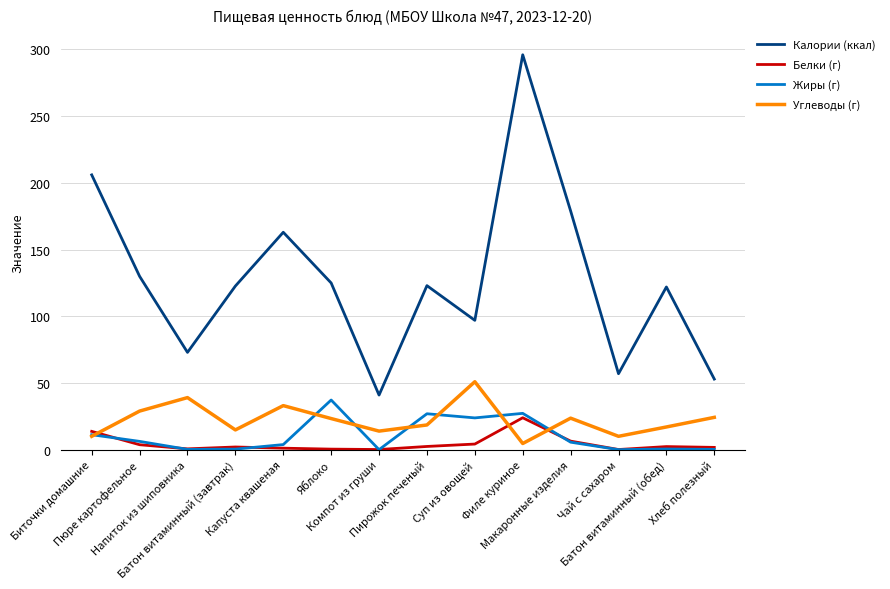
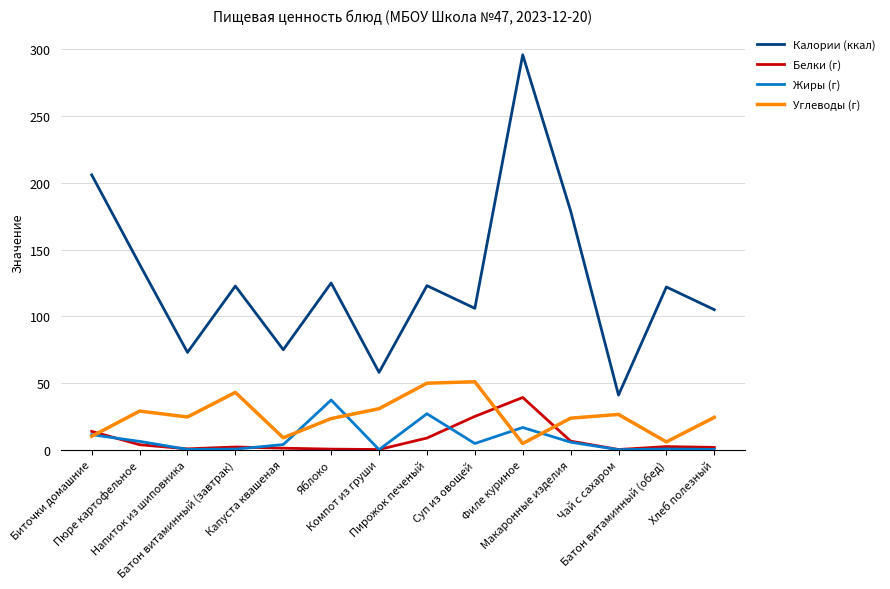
  {
    "Калории (ккал)": {
      "Биточки домашние": 206,
-     "Пюре картофельное": 130,
+     "Пюре картофельное": 139,
      "Напиток из шиповника": 73,
      "Батон витаминный (завтрак)": 123,
-     "Капуста квашеная": 163,
+     "Капуста квашеная": 75,
      "Яблоко": 125,
-     "Компот из груши": 41,
+     "Компот из груши": 58,
      "Пирожок печеный": 123,
-     "Суп из овощей": 97,
+     "Суп из овощей": 106,
      "Филе куриное": 296,
      "Макаронные изделия": 179,
-     "Чай с сахаром": 57,
+     "Чай с сахаром": 41,
      "Батон витаминный (обед)": 122,
-     "Хлеб полезный": 53
+     "Хлеб полезный": 105
    },
    "Белки (г)": {
      "Биточки домашние": 14,
      "Пюре картофельное": 4,
      "Капуста квашеная": 1,
      "Яблоко": 1,
-     "Пирожок печеный": 3,
-     "Суп из овощей": 4,
-     "Филе куриное": 24
+     "Пирожок печеный": 9,
+     "Суп из овощей": 25,
+     "Филе куриное": 39
    },
    "Жиры (г)": {
      "Пюре картофельное": 6,
      "Капуста квашеная": 4,
      "Яблоко": 37,
      "Пирожок печеный": 27,
-     "Суп из овощей": 24,
-     "Филе куриное": 27
+     "Суп из овощей": 5,
+     "Филе куриное": 17
    },
    "Углеводы (г)": {
      "Пюре картофельное": 29,
-     "Напиток из шиповника": 39,
-     "Батон витаминный (завтрак)": 15,
-     "Капуста квашеная": 33,
+     "Напиток из шиповника": 25,
+     "Батон витаминный (завтрак)": 43,
+     "Капуста квашеная": 9,
      "Яблоко": 23,
-     "Компот из груши": 14,
-     "Пирожок печеный": 19,
+     "Компот из груши": 31,
+     "Пирожок печеный": 50,
      "Суп из овощей": 51,
      "Филе куриное": 5,
      "Макаронные изделия": 24,
-     "Чай с сахаром": 10,
-     "Батон витаминный (обед)": 17,
+     "Чай с сахаром": 27,
+     "Батон витаминный (обед)": 6,
      "Хлеб полезный": 24
    }
  }
